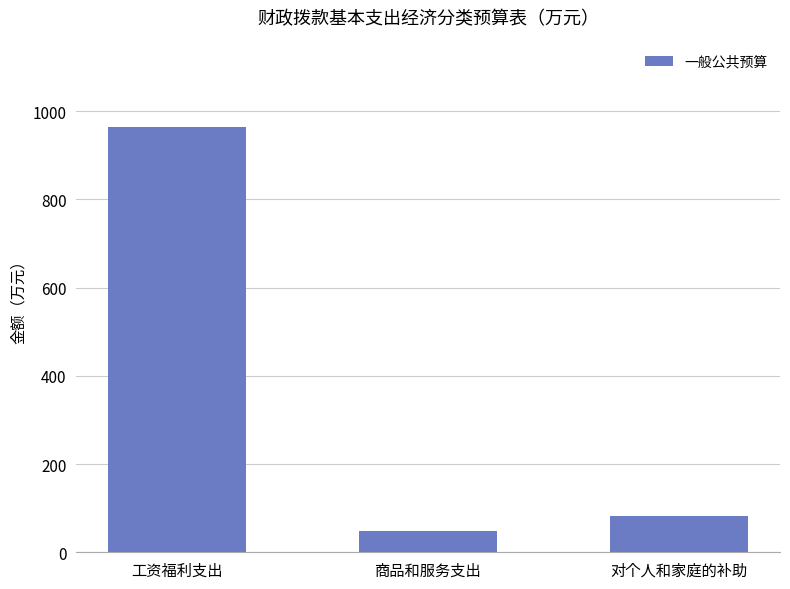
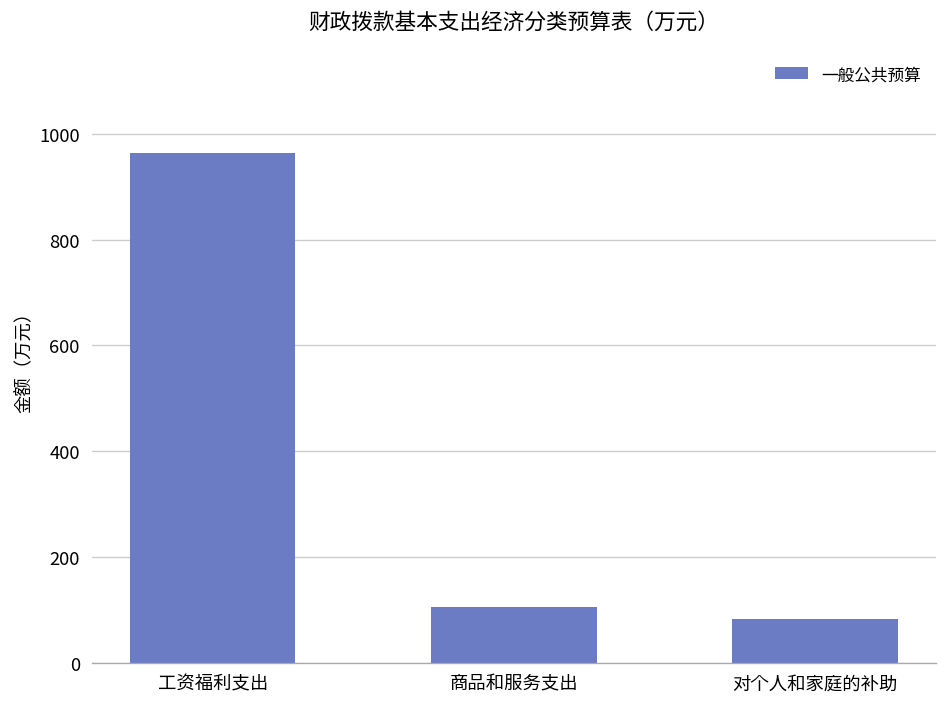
  {
    "工资福利支出": 960,
-   "商品和服务支出": 50,
+   "商品和服务支出": 110,
    "对个人和家庭的补助": 80
  }
